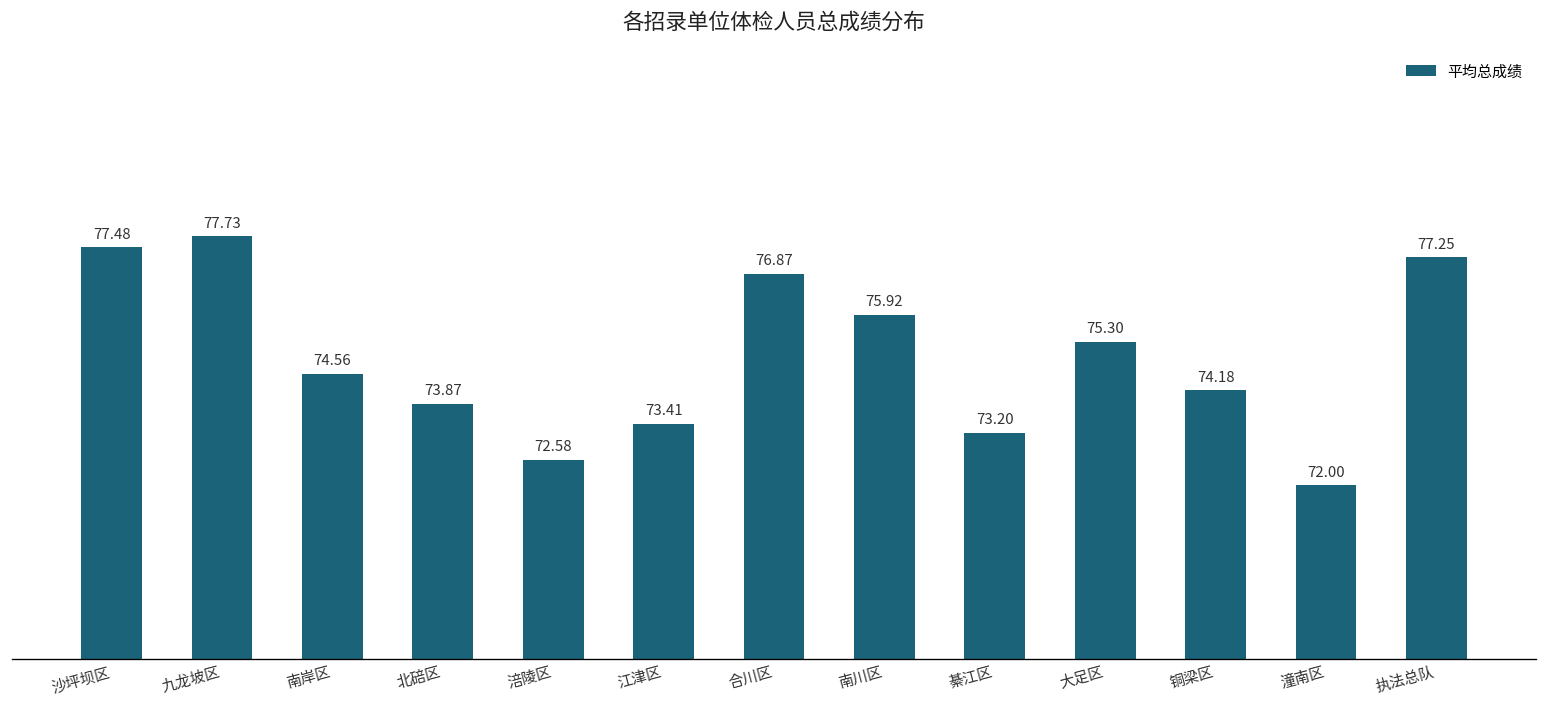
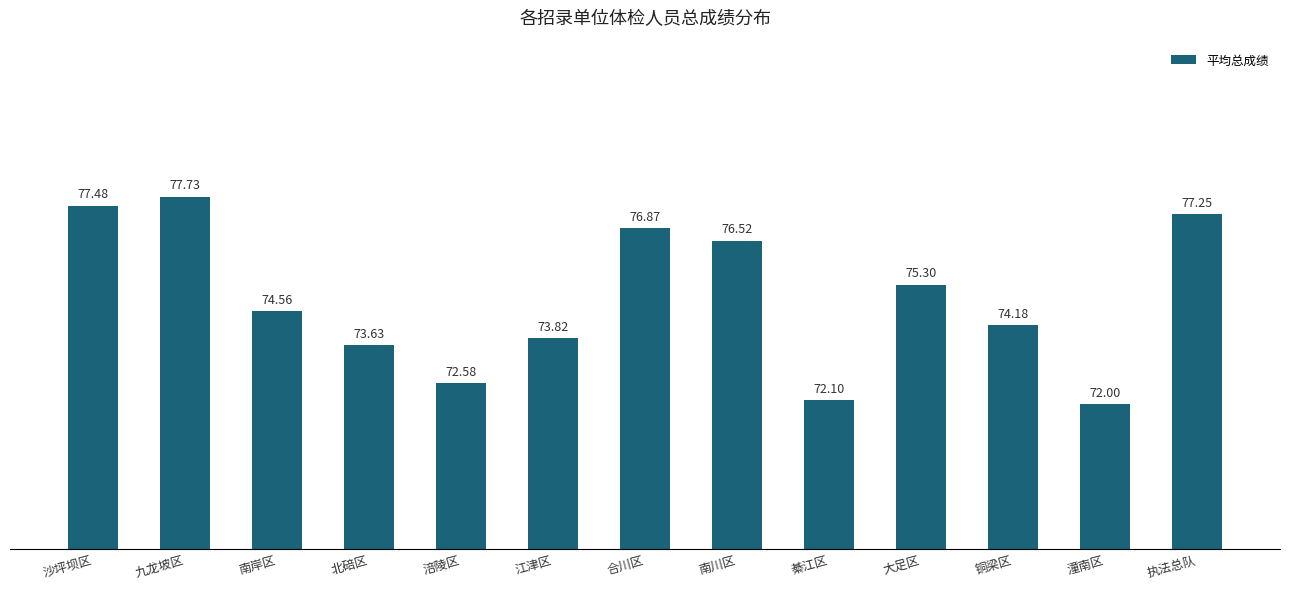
  {
    "沙坪坝区": 77.48,
    "九龙坡区": 77.73,
    "南岸区": 74.56,
-   "北碚区": 73.87,
+   "北碚区": 73.63,
    "涪陵区": 72.58,
-   "江津区": 73.41,
+   "江津区": 73.82,
    "合川区": 76.87,
-   "南川区": 75.92,
-   "綦江区": 73.20,
+   "南川区": 76.52,
+   "綦江区": 72.10,
    "大足区": 75.30,
    "铜梁区": 74.18,
    "潼南区": 72.00,
    "执法总队": 77.25
  }
